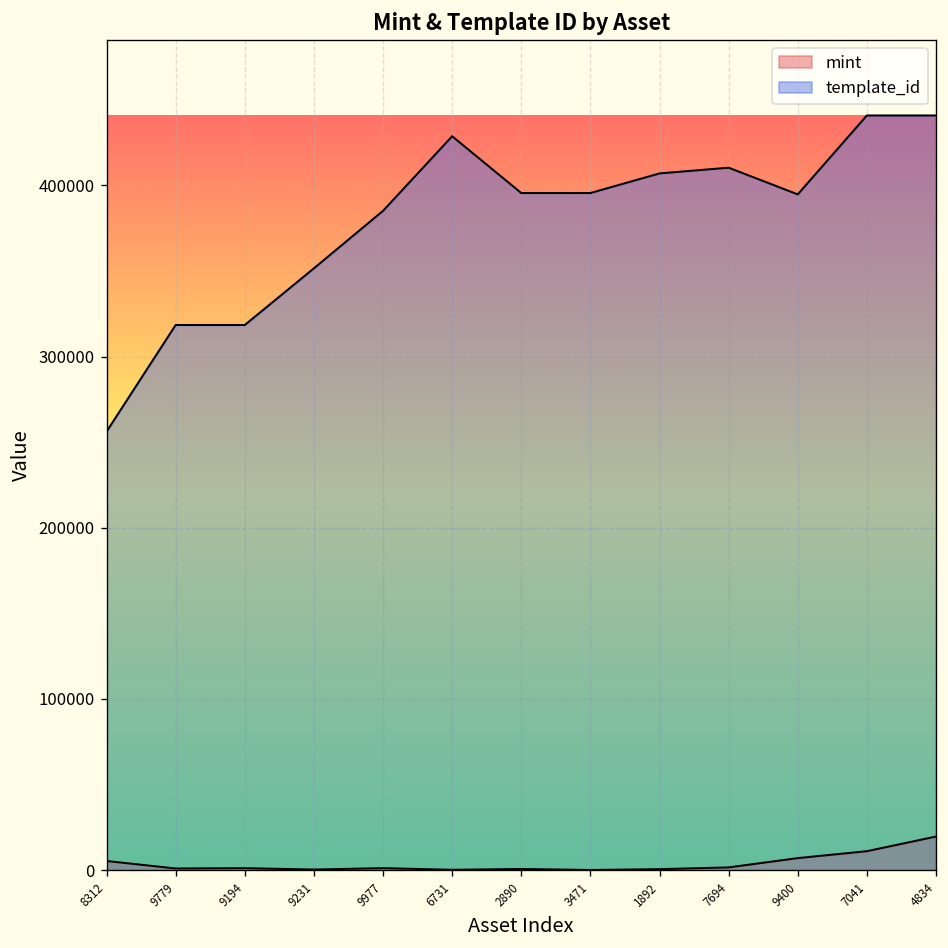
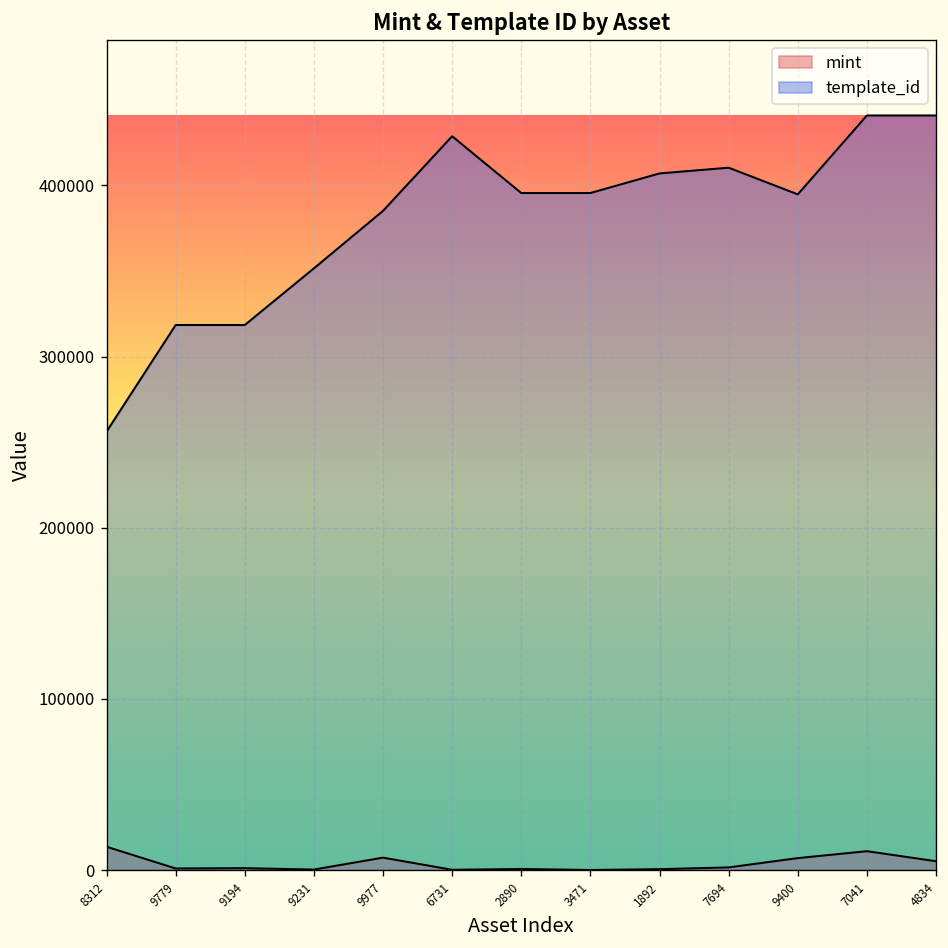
  {
    "mint": {
-     "8312": 5000,
+     "8312": 14000,
      "9779": 1000,
      "9194": 1000,
      "9231": 0,
-     "9977": 1000,
+     "9977": 7000,
      "6731": 0,
      "2890": 1000,
      "3471": 0,
      "1892": 1000,
      "7694": 2000,
      "9400": 7000,
      "7041": 11000,
-     "4834": 20000
+     "4834": 5000
    },
    "template_id": {
      "8312": 256000,
      "9779": 318000,
      "9194": 318000,
      "9231": 352000,
      "9977": 385000,
      "6731": 429000,
      "2890": 396000,
      "3471": 396000,
      "1892": 407000,
      "7694": 410000,
      "9400": 395000,
      "7041": 441000,
      "4834": 441000
    }
  }
